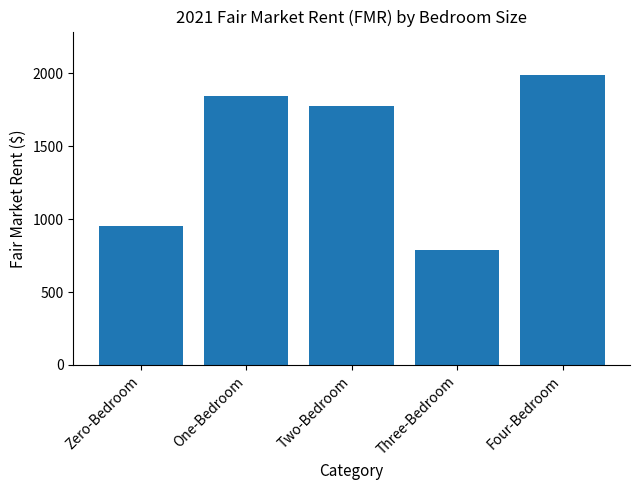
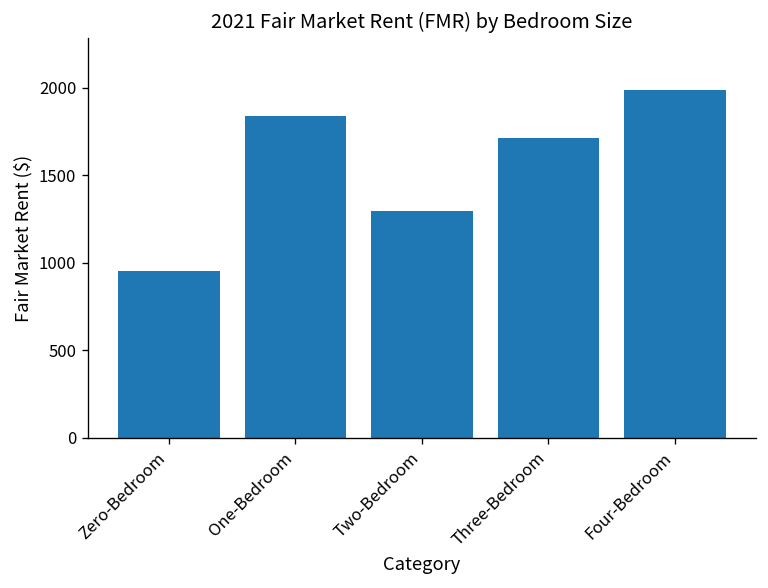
  {
    "Zero-Bedroom": 960,
    "One-Bedroom": 1840,
-   "Two-Bedroom": 1770,
-   "Three-Bedroom": 790,
+   "Two-Bedroom": 1290,
+   "Three-Bedroom": 1710,
    "Four-Bedroom": 1990
  }
